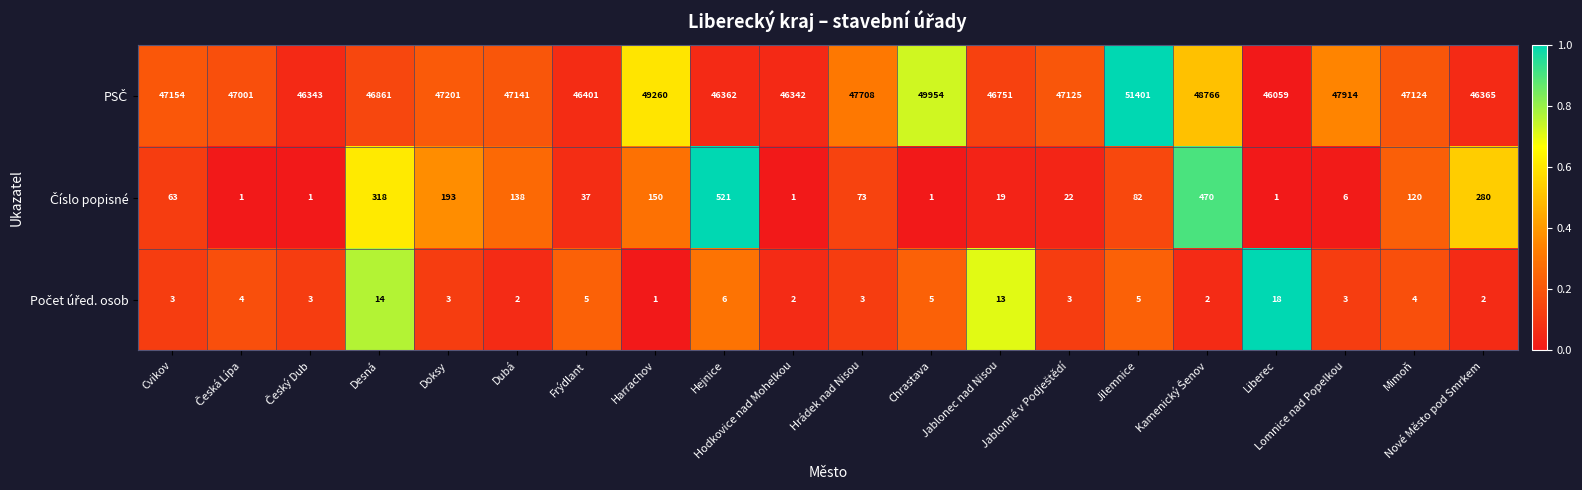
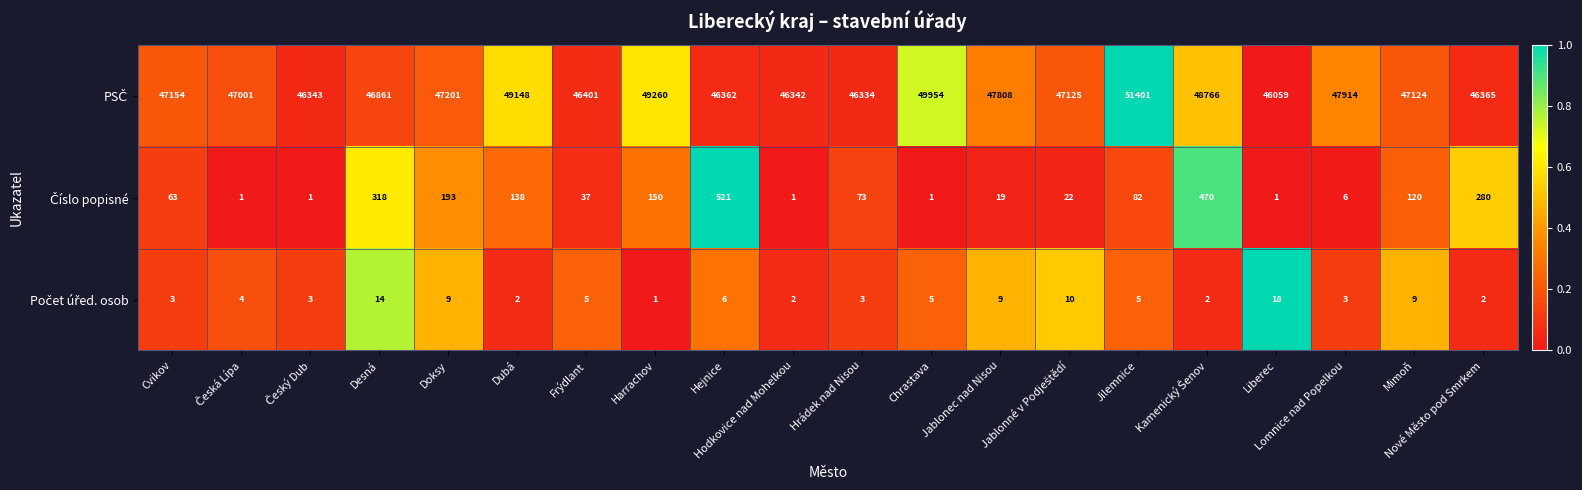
  {
    "PSČ": {
      "Cvikov": 47154,
      "Česká Lípa": 47001,
      "Český Dub": 46343,
      "Desná": 46861,
      "Doksy": 47201,
-     "Dubá": 47141,
+     "Dubá": 49148,
      "Frýdlant": 46401,
      "Harrachov": 49260,
      "Hejnice": 46362,
      "Hodkovice nad Mohelkou": 46342,
-     "Hrádek nad Nisou": 47708,
+     "Hrádek nad Nisou": 46334,
      "Chrastava": 49954,
-     "Jablonec nad Nisou": 46751,
+     "Jablonec nad Nisou": 47808,
      "Jablonné v Podještědí": 47125,
      "Jilemnice": 51401,
      "Kamenický Šenov": 48766,
      "Liberec": 46059,
      "Lomnice nad Popelkou": 47914,
      "Mimoň": 47124,
      "Nové Město pod Smrkem": 46365
    },
    "Číslo popisné": {
      "Cvikov": 63,
      "Česká Lípa": 1,
      "Český Dub": 1,
      "Desná": 318,
      "Doksy": 193,
      "Dubá": 138,
      "Frýdlant": 37,
      "Harrachov": 150,
      "Hejnice": 521,
      "Hodkovice nad Mohelkou": 1,
      "Hrádek nad Nisou": 73,
      "Chrastava": 1,
      "Jablonec nad Nisou": 19,
      "Jablonné v Podještědí": 22,
      "Jilemnice": 82,
      "Kamenický Šenov": 470,
      "Liberec": 1,
      "Lomnice nad Popelkou": 6,
      "Mimoň": 120,
      "Nové Město pod Smrkem": 280
    },
    "Počet úřed. osob": {
      "Cvikov": 3,
      "Česká Lípa": 4,
      "Český Dub": 3,
      "Desná": 14,
-     "Doksy": 3,
+     "Doksy": 9,
      "Dubá": 2,
      "Frýdlant": 5,
      "Harrachov": 1,
      "Hejnice": 6,
      "Hodkovice nad Mohelkou": 2,
      "Hrádek nad Nisou": 3,
      "Chrastava": 5,
-     "Jablonec nad Nisou": 13,
-     "Jablonné v Podještědí": 3,
+     "Jablonec nad Nisou": 9,
+     "Jablonné v Podještědí": 10,
      "Jilemnice": 5,
      "Kamenický Šenov": 2,
      "Liberec": 18,
      "Lomnice nad Popelkou": 3,
-     "Mimoň": 4,
+     "Mimoň": 9,
      "Nové Město pod Smrkem": 2
    }
  }
